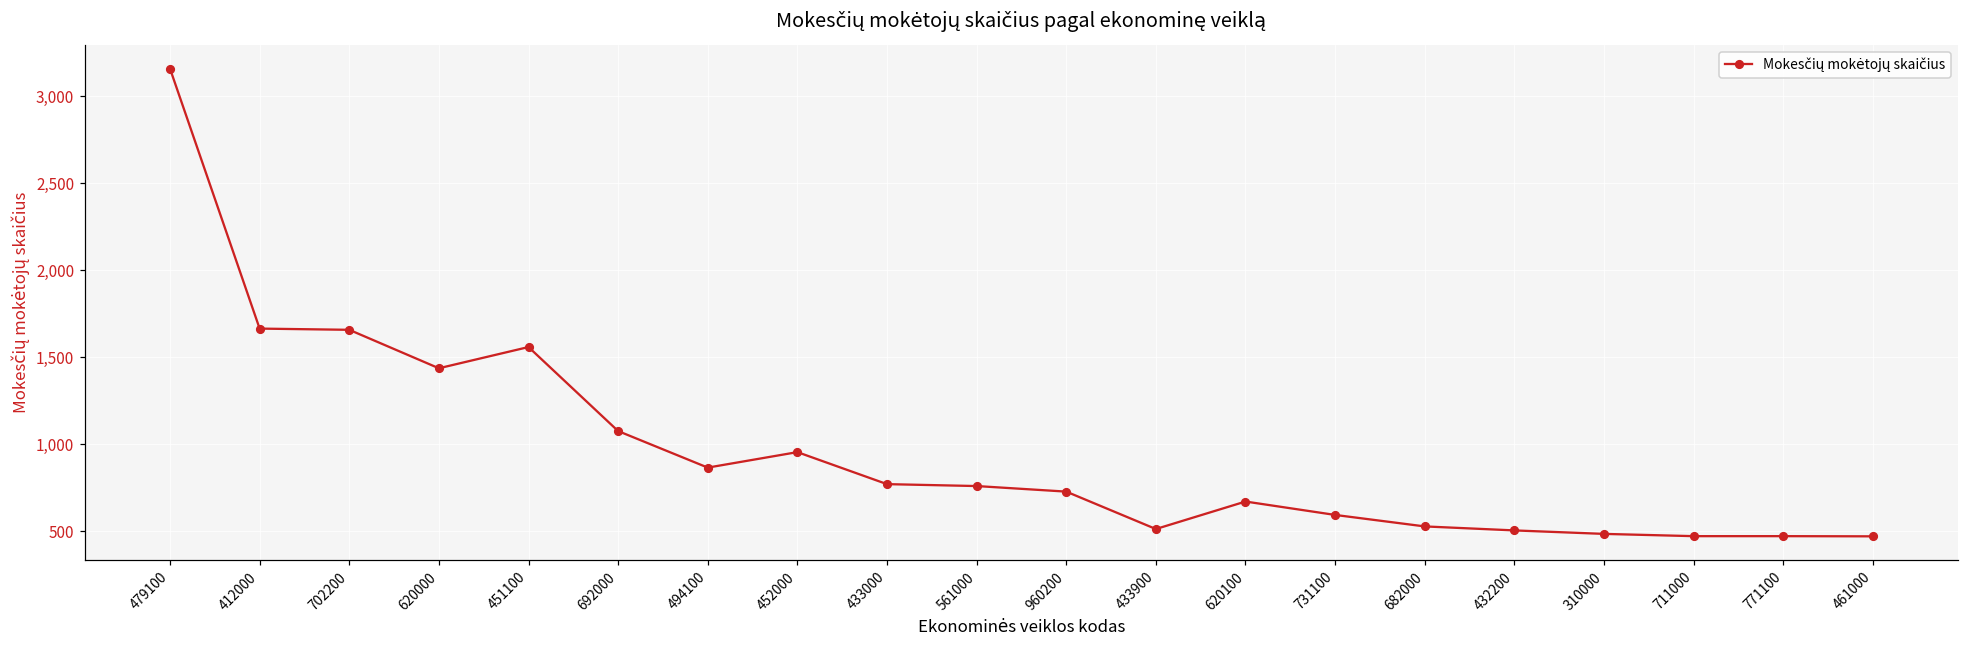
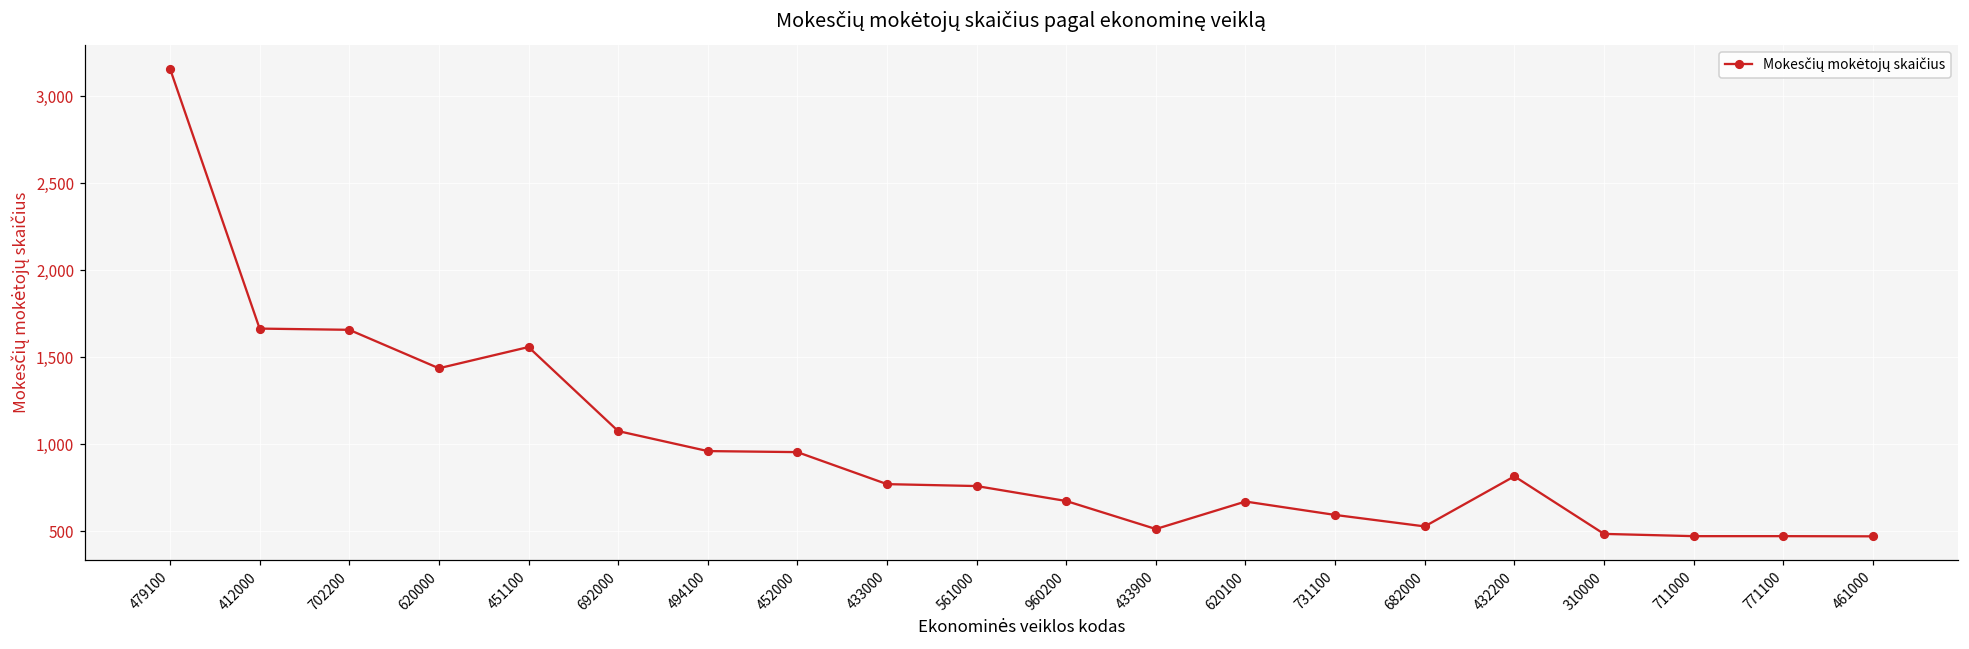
  {
    "479100": "3,160",
    "412000": "1,660",
    "702200": "1,660",
    "620000": "1,440",
    "451100": "1,560",
    "692000": "1,080",
-   "494100": "870",
+   "494100": "960",
    "452000": "950",
    "433000": "770",
    "561000": "760",
-   "960200": "730",
+   "960200": "670",
    "433900": "510",
    "620100": "670",
    "731100": "590",
    "682000": "530",
-   "432200": "500",
+   "432200": "820",
    "310000": "480",
    "711000": "470",
    "771100": "470",
    "461000": "470"
  }
